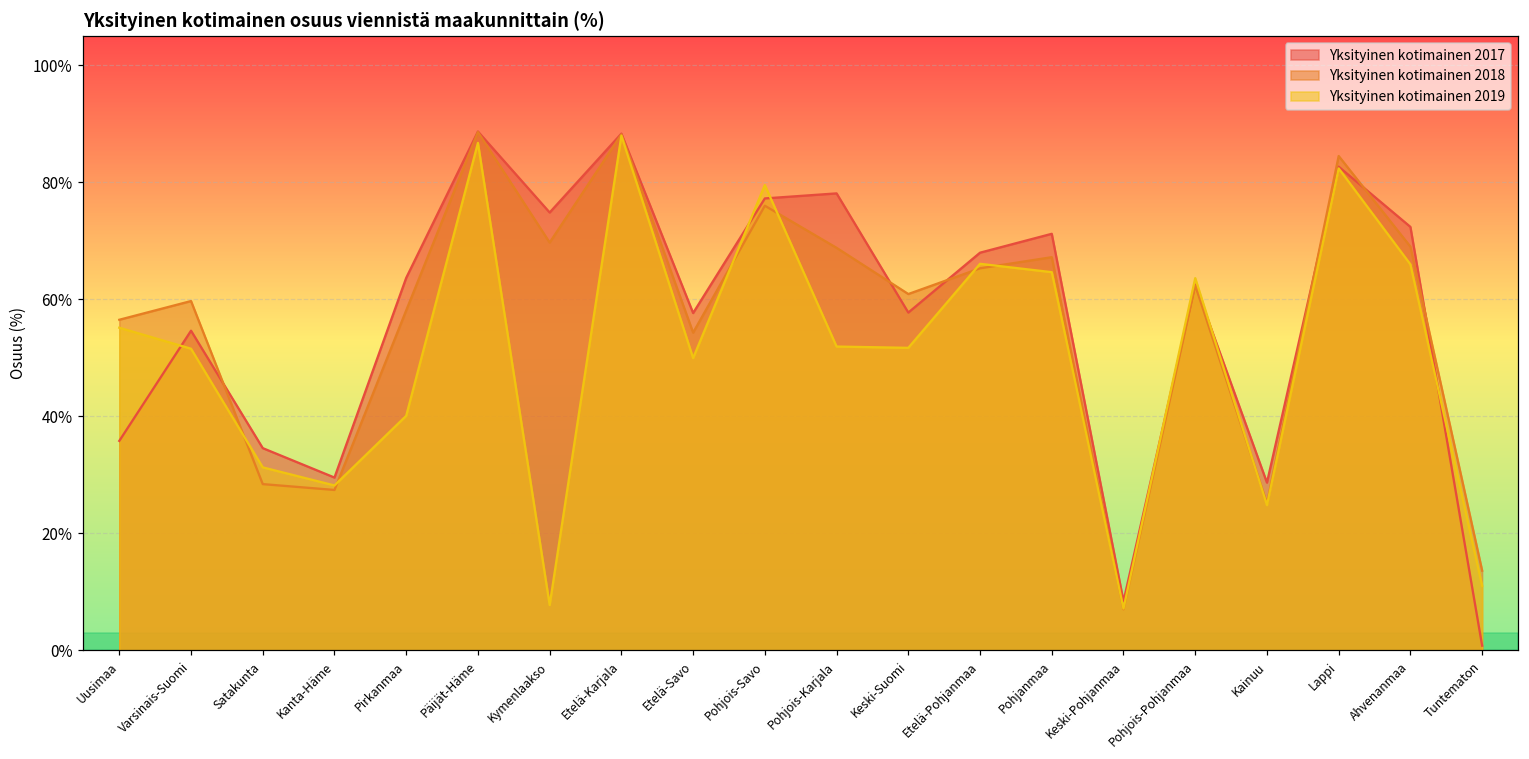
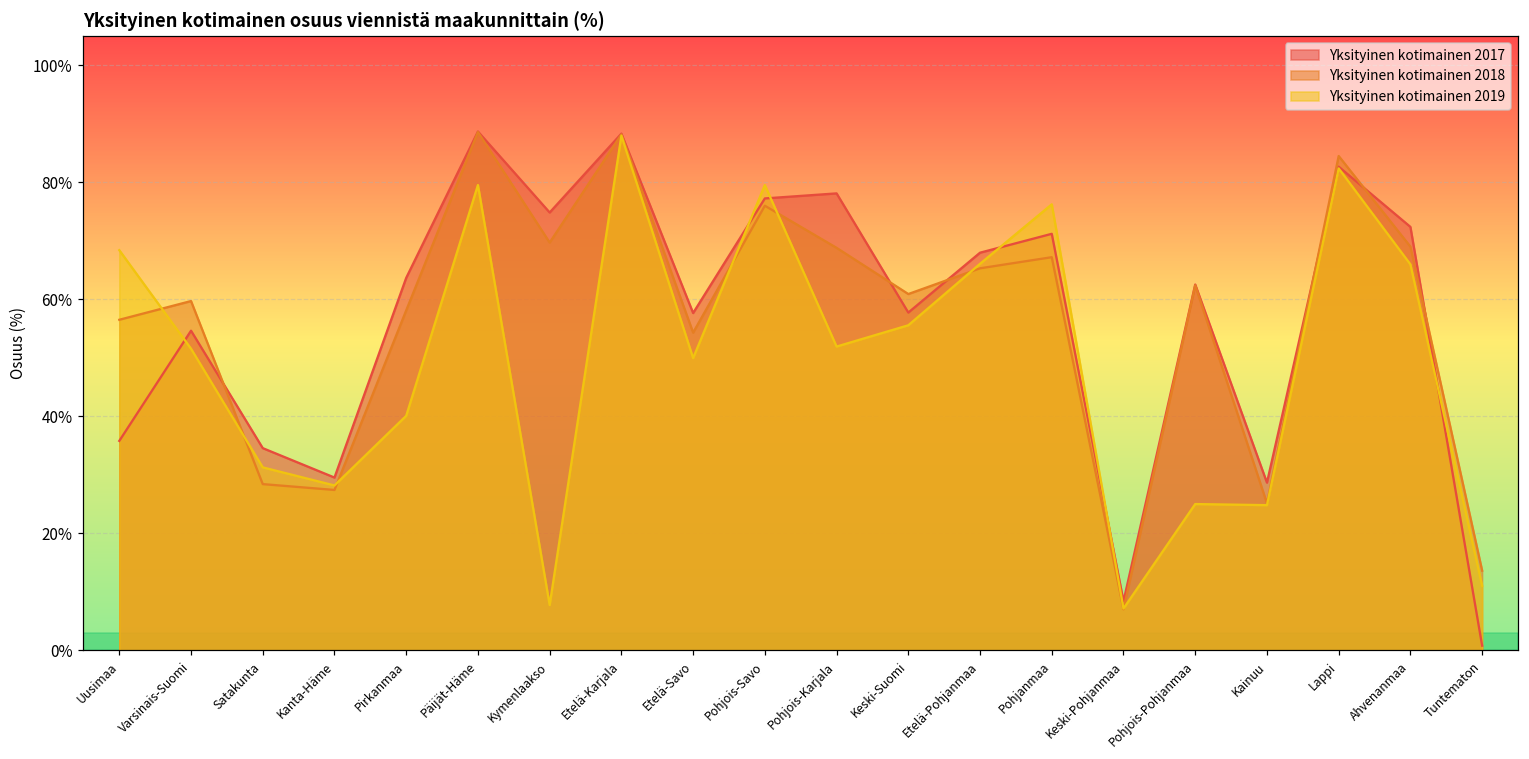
  {
    "Yksityinen kotimainen 2019": {
-     "Uusimaa": "55%",
+     "Uusimaa": "68%",
      "Varsinais-Suomi": "52%",
      "Satakunta": "31%",
      "Kanta-Häme": "28%",
      "Pirkanmaa": "40%",
-     "Päijät-Häme": "87%",
+     "Päijät-Häme": "80%",
      "Kymenlaakso": "8%",
      "Etelä-Savo": "50%",
      "Pohjois-Savo": "80%",
      "Pohjois-Karjala": "52%",
-     "Keski-Suomi": "52%",
+     "Keski-Suomi": "56%",
      "Etelä-Pohjanmaa": "66%",
-     "Pohjanmaa": "65%",
-     "Pohjois-Pohjanmaa": "64%",
+     "Pohjanmaa": "76%",
+     "Pohjois-Pohjanmaa": "25%",
      "Ahvenanmaa": "66%",
      "Tuntematon": "11%"
    }
  }
